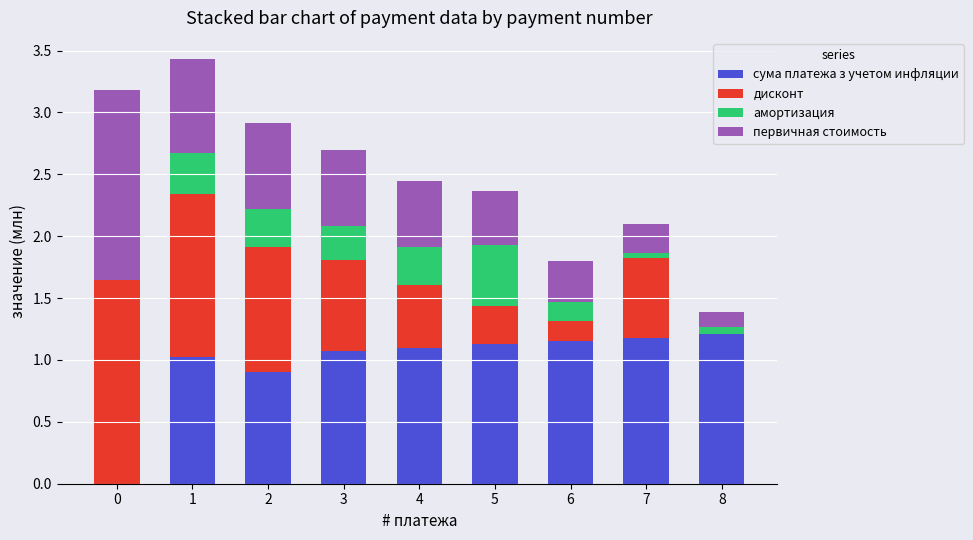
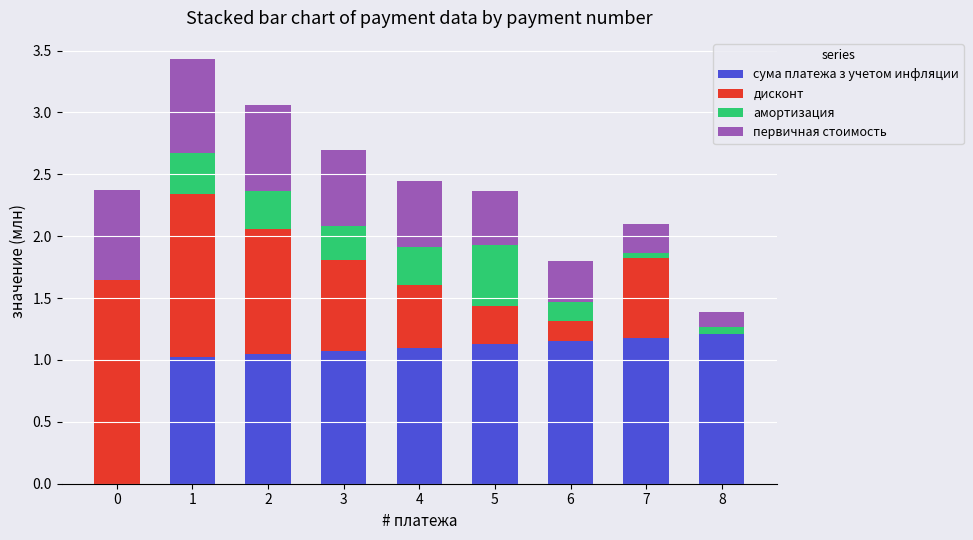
  {
    "сума платежа з учетом инфляции": {
      "0": 0.00,
      "1": 1.02,
-     "2": 0.90,
+     "2": 1.05,
      "3": 1.07,
      "4": 1.10,
      "5": 1.13,
      "6": 1.15,
      "7": 1.18,
      "8": 1.21
    },
    "дисконт": {
      "0": 1.65,
      "1": 1.32,
      "2": 1.01,
      "3": 0.74,
      "4": 0.50,
      "5": 0.31,
      "6": 0.16,
      "7": 0.64,
      "8": 0.00
    },
    "амортизация": {
      "0": 0.00,
      "1": 0.33,
      "2": 0.31,
      "3": 0.27,
      "4": 0.31,
      "5": 0.49,
      "6": 0.15,
      "7": 0.04,
      "8": 0.05
    },
    "первичная стоимость": {
-     "0": 1.53,
+     "0": 0.73,
      "1": 0.76,
      "2": 0.69,
      "3": 0.61,
      "4": 0.53,
      "5": 0.44,
      "6": 0.34,
      "7": 0.23,
      "8": 0.12
    }
  }
